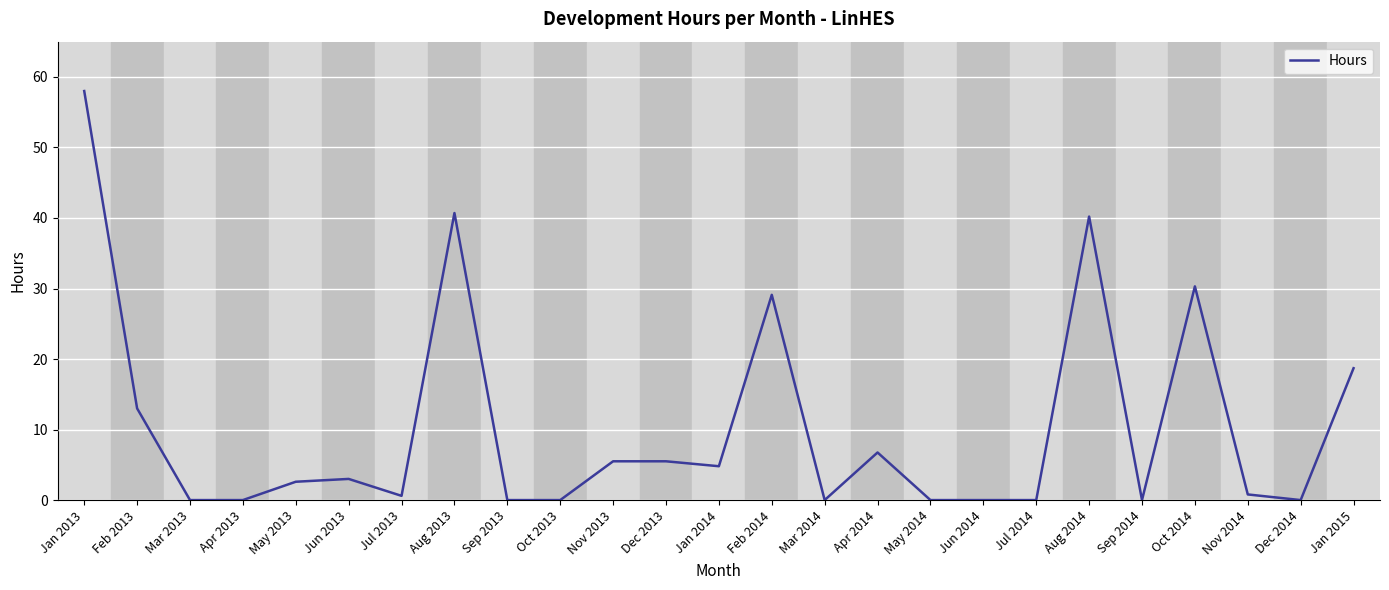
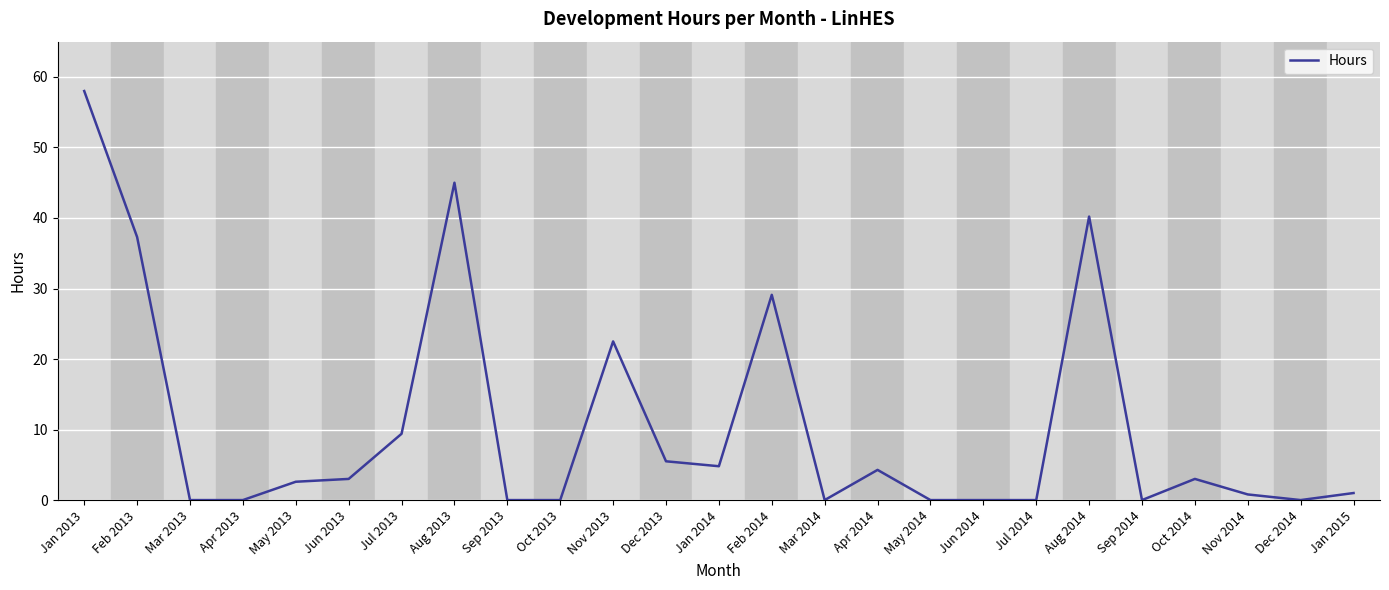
  {
    "Jan 2013": 58,
-   "Feb 2013": 13,
+   "Feb 2013": 37,
    "Mar 2013": 0,
    "Apr 2013": 0,
    "May 2013": 3,
    "Jun 2013": 3,
-   "Jul 2013": 1,
-   "Aug 2013": 41,
+   "Jul 2013": 9,
+   "Aug 2013": 45,
    "Sep 2013": 0,
    "Oct 2013": 0,
-   "Nov 2013": 6,
+   "Nov 2013": 23,
    "Dec 2013": 6,
    "Jan 2014": 5,
    "Feb 2014": 29,
    "Mar 2014": 0,
-   "Apr 2014": 7,
+   "Apr 2014": 4,
    "May 2014": 0,
    "Jun 2014": 0,
    "Jul 2014": 0,
    "Aug 2014": 40,
    "Sep 2014": 0,
-   "Oct 2014": 30,
+   "Oct 2014": 3,
    "Nov 2014": 1,
    "Dec 2014": 0,
-   "Jan 2015": 19
+   "Jan 2015": 1
  }
